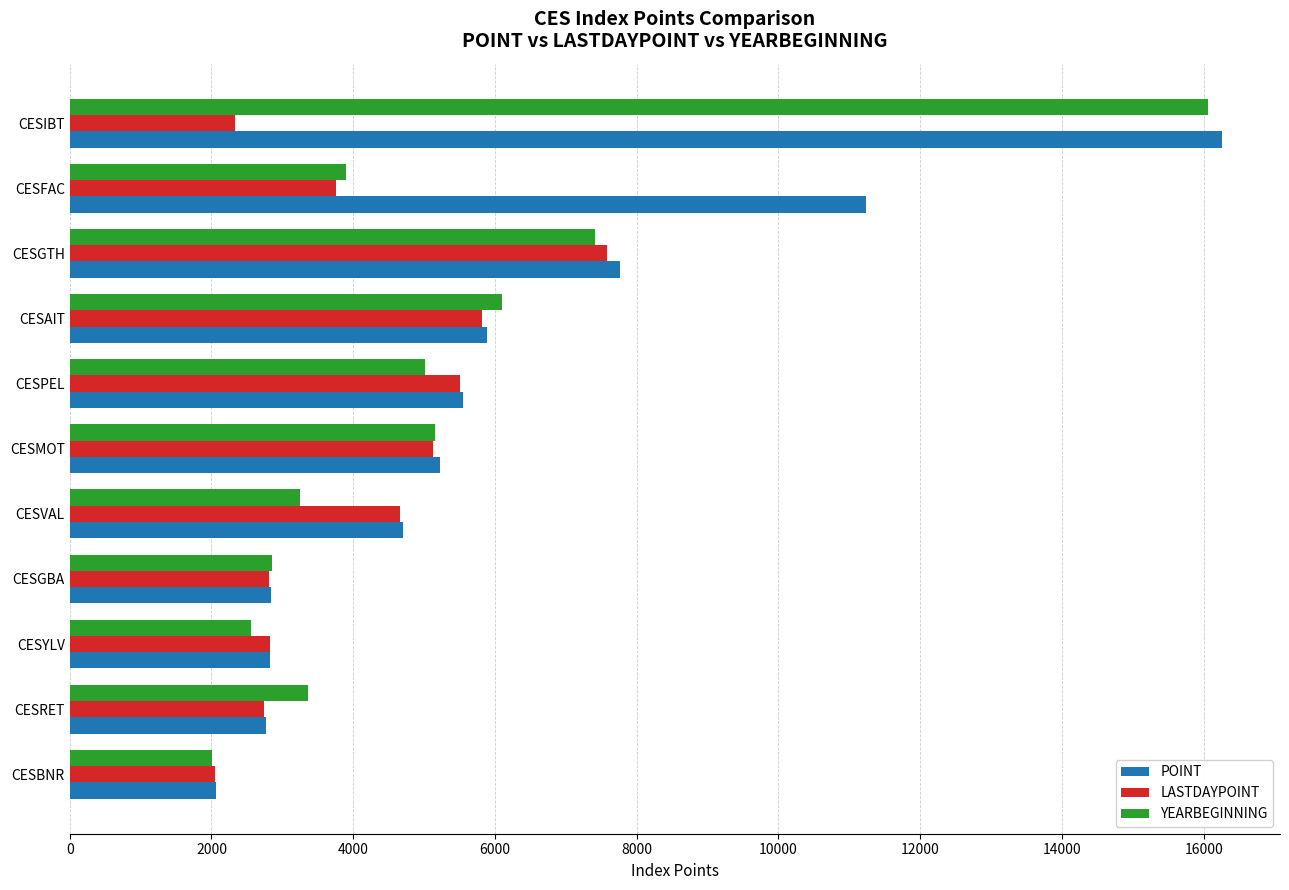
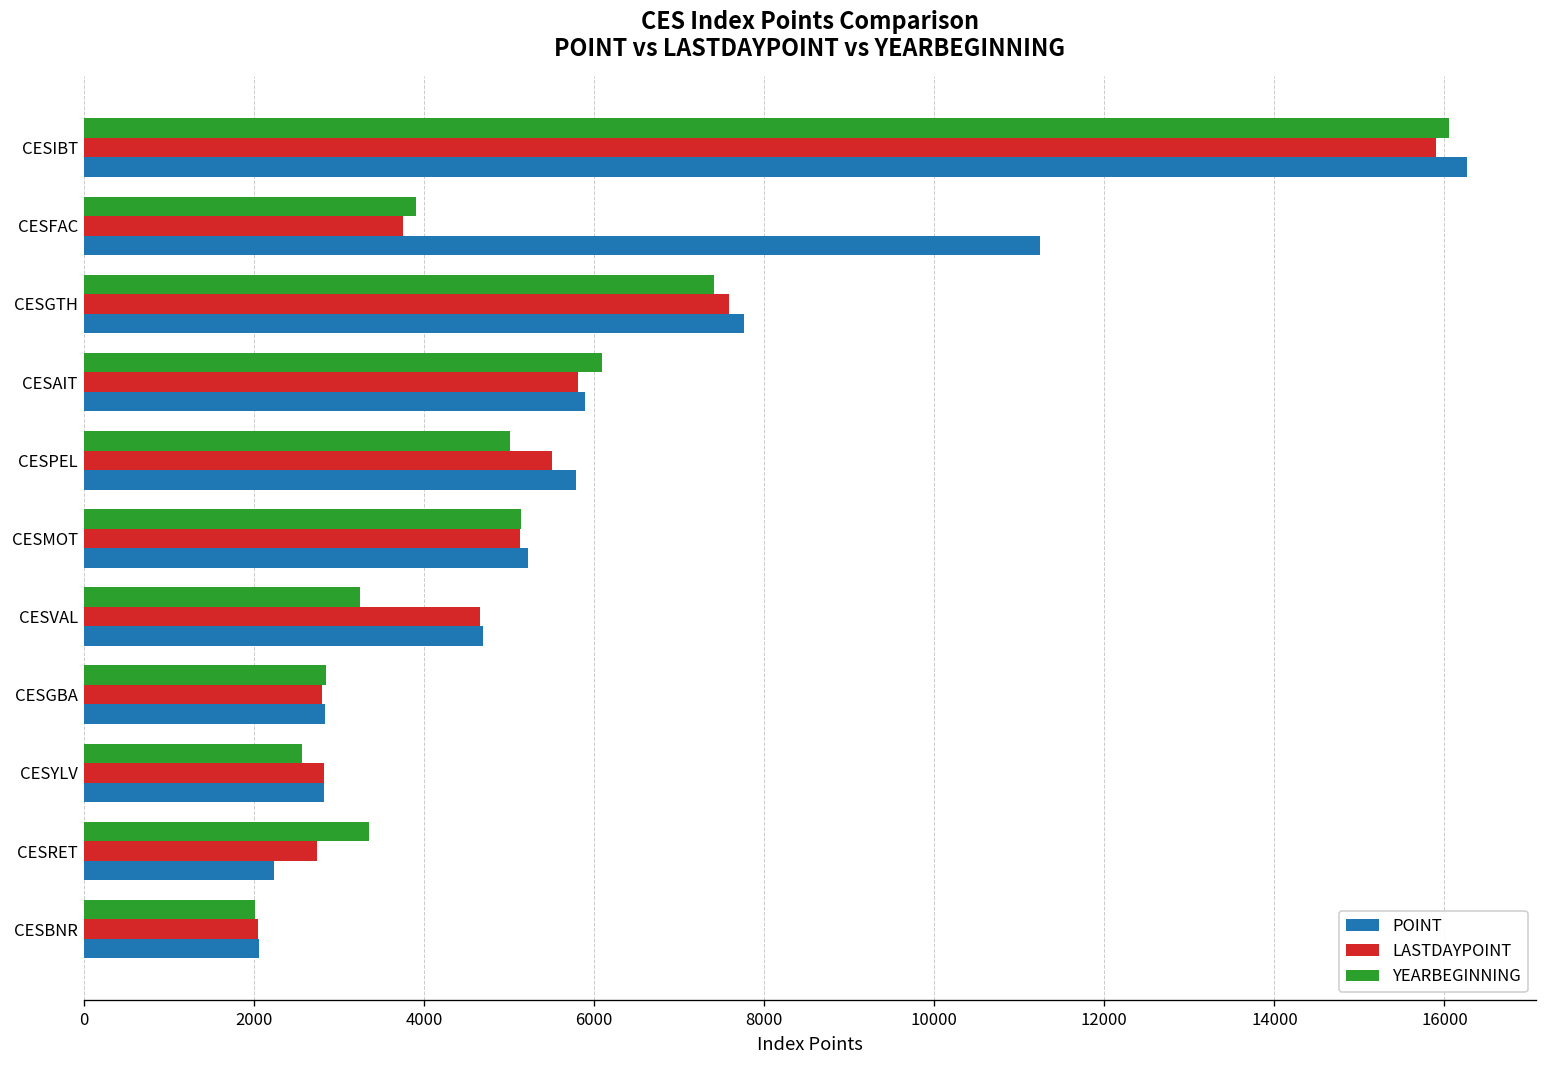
  {
    "POINT": {
      "CESIBT": 16300,
      "CESFAC": 11200,
      "CESGTH": 7800,
      "CESAIT": 5900,
-     "CESPEL": 5500,
+     "CESPEL": 5800,
      "CESMOT": 5200,
      "CESVAL": 4700,
      "CESGBA": 2800,
      "CESYLV": 2800,
-     "CESRET": 2800,
+     "CESRET": 2200,
      "CESBNR": 2100
    },
    "LASTDAYPOINT": {
-     "CESIBT": 2300,
+     "CESIBT": 15900,
      "CESFAC": 3800,
      "CESGTH": 7600,
      "CESAIT": 5800,
      "CESPEL": 5500,
      "CESMOT": 5100,
      "CESVAL": 4700,
      "CESGBA": 2800,
      "CESYLV": 2800,
      "CESRET": 2700,
      "CESBNR": 2100
    },
    "YEARBEGINNING": {
      "CESIBT": 16100,
      "CESFAC": 3900,
      "CESGTH": 7400,
      "CESAIT": 6100,
      "CESPEL": 5000,
      "CESMOT": 5100,
      "CESVAL": 3200,
      "CESGBA": 2900,
      "CESYLV": 2600,
      "CESRET": 3400,
      "CESBNR": 2000
    }
  }
